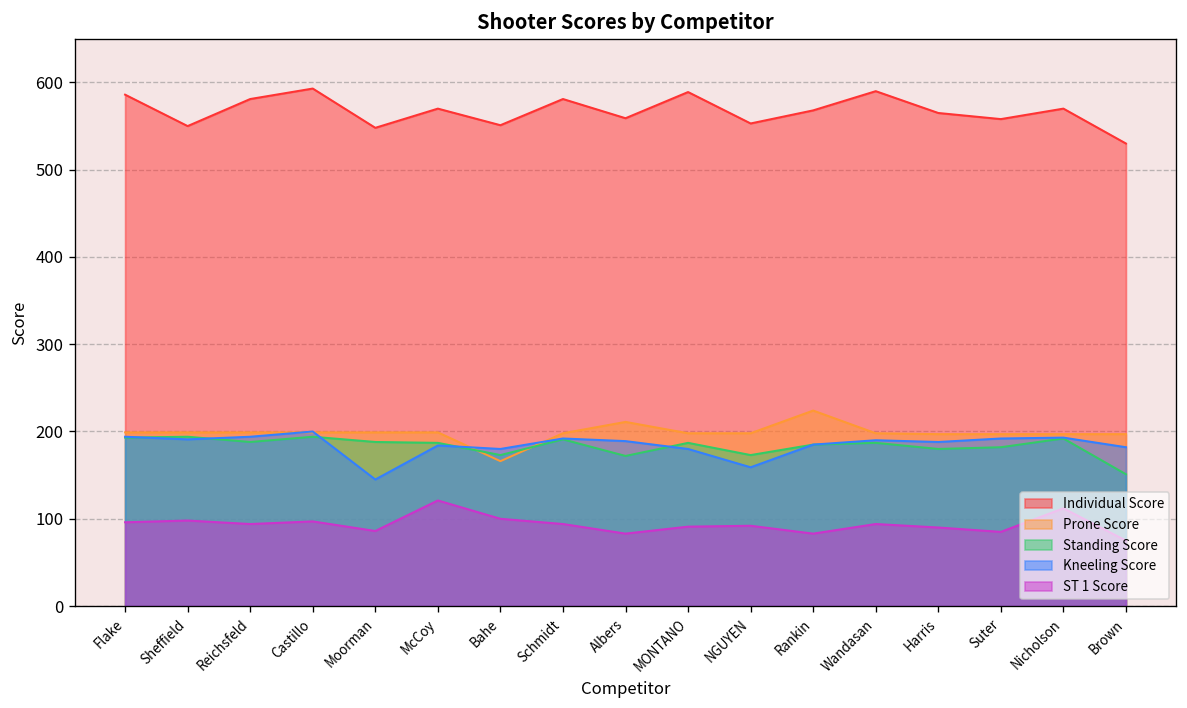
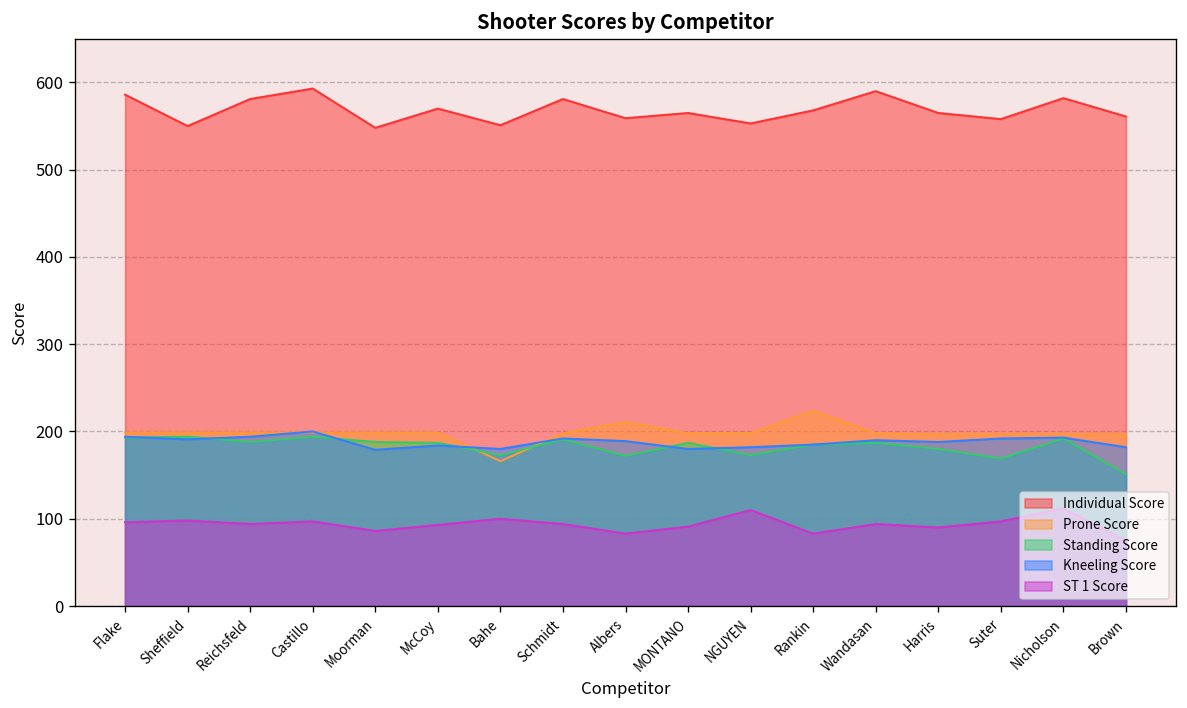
  {
    "Individual Score": {
      "Flake": 590,
      "Sheffield": 550,
      "Reichsfeld": 580,
      "Castillo": 590,
      "Moorman": 550,
      "McCoy": 570,
      "Bahe": 550,
      "Schmidt": 580,
      "Albers": 560,
-     "MONTANO": 590,
+     "MONTANO": 570,
      "NGUYEN": 550,
      "Rankin": 570,
      "Wandasan": 590,
      "Harris": 570,
      "Suter": 560,
-     "Nicholson": 570,
-     "Brown": 530
+     "Nicholson": 580,
+     "Brown": 560
    },
    "Prone Score": {
      "Flake": 200,
      "Sheffield": 200,
      "Reichsfeld": 200,
      "Moorman": 200,
      "McCoy": 200,
      "Bahe": 170,
      "Schmidt": 200,
      "Albers": 210,
      "MONTANO": 200,
      "NGUYEN": 200,
      "Rankin": 220,
      "Wandasan": 200,
      "Harris": 200,
      "Suter": 200,
      "Nicholson": 200,
      "Brown": 200
    },
    "Standing Score": {
      "Reichsfeld": 190,
      "Castillo": 190,
      "Moorman": 190,
      "Bahe": 170,
      "Albers": 170,
      "MONTANO": 190,
      "NGUYEN": 170,
      "Harris": 180,
-     "Suter": 180,
+     "Suter": 170,
      "Brown": 150
    },
    "Kneeling Score": {
      "Reichsfeld": 190,
-     "Moorman": 150,
+     "Moorman": 180,
      "Bahe": 180,
      "Albers": 190,
      "MONTANO": 180,
-     "NGUYEN": 160,
+     "NGUYEN": 180,
      "Harris": 190,
      "Suter": 190,
      "Brown": 180
    },
    "ST 1 Score": {
      "Flake": 100,
      "Sheffield": 100,
      "Reichsfeld": 90,
      "Castillo": 100,
      "Moorman": 90,
-     "McCoy": 120,
+     "McCoy": 90,
      "Bahe": 100,
      "Schmidt": 90,
      "Albers": 80,
      "MONTANO": 90,
-     "NGUYEN": 90,
+     "NGUYEN": 110,
      "Rankin": 80,
      "Wandasan": 90,
      "Harris": 90,
-     "Suter": 90
+     "Suter": 100
    }
  }
